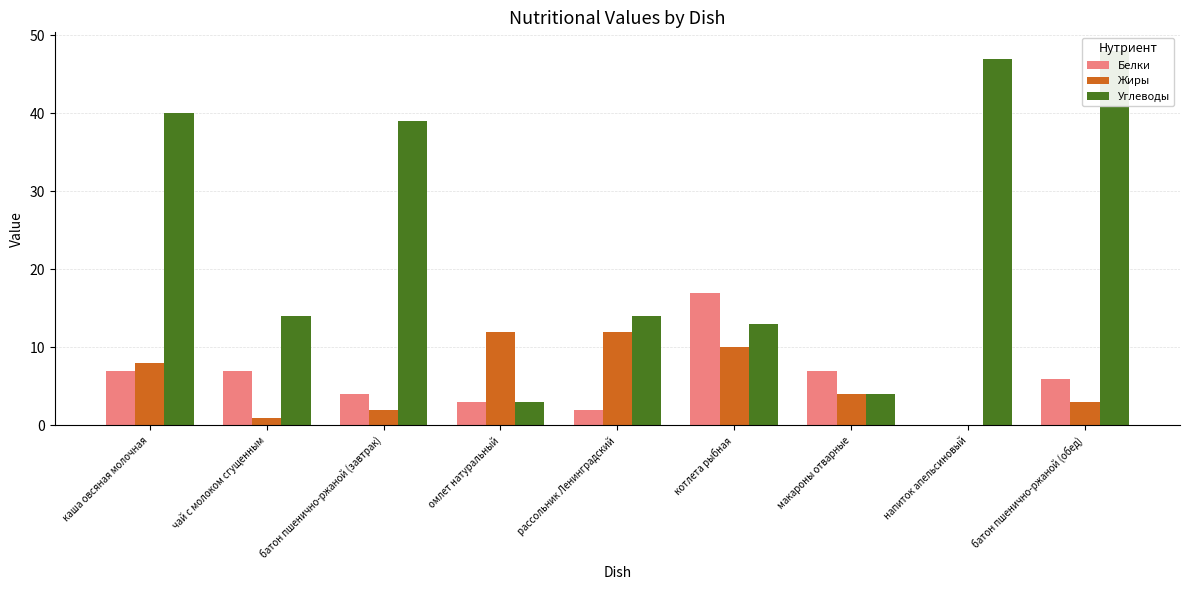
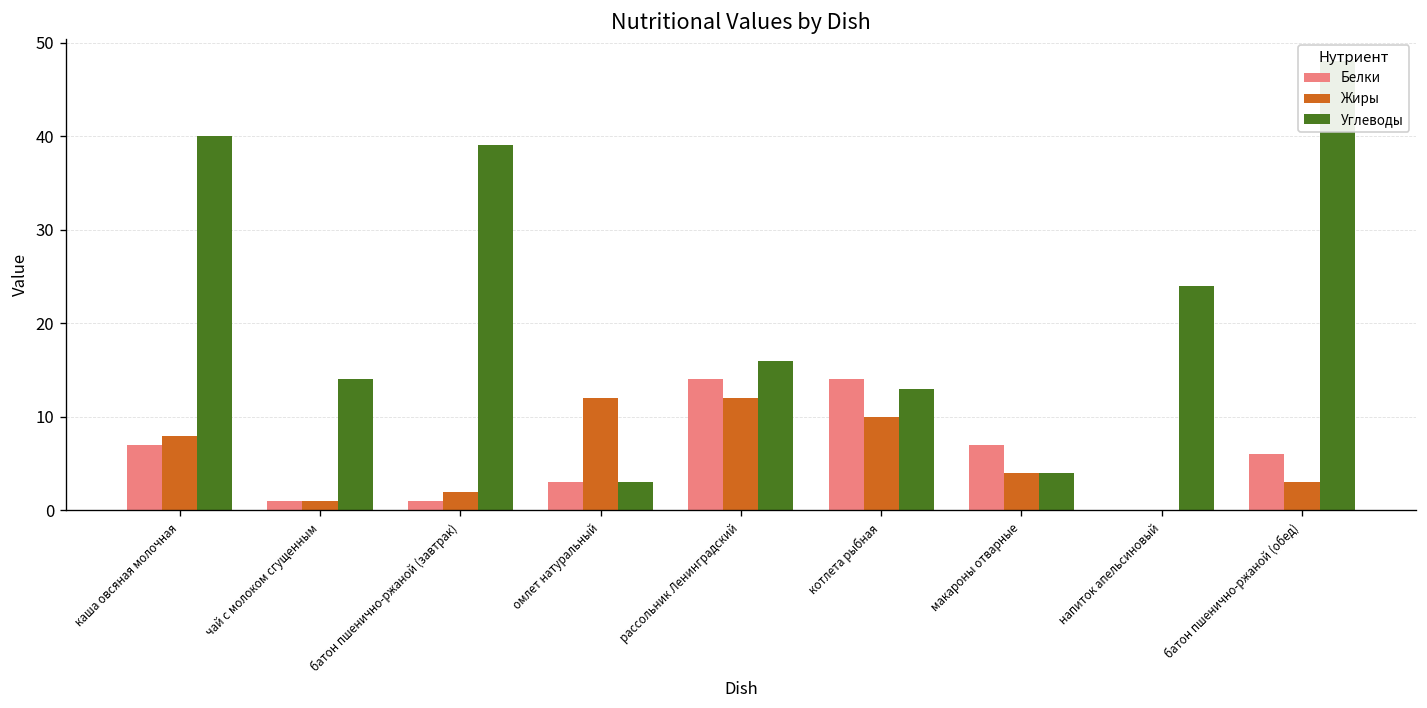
  {
    "Белки": {
      "каша овсяная молочная": 7,
-     "чай с молоком сгущенным": 7,
-     "батон пшенично-ржаной (завтрак)": 4,
+     "чай с молоком сгущенным": 1,
+     "батон пшенично-ржаной (завтрак)": 1,
      "омлет натуральный": 3,
-     "рассольник Ленинградский": 2,
-     "котлета рыбная": 17,
+     "рассольник Ленинградский": 14,
+     "котлета рыбная": 14,
      "макароны отварные": 7,
      "напиток апельсиновый": 0,
      "батон пшенично-ржаной (обед)": 6
    },
    "Жиры": {
      "каша овсяная молочная": 8,
      "чай с молоком сгущенным": 1,
      "батон пшенично-ржаной (завтрак)": 2,
      "омлет натуральный": 12,
      "рассольник Ленинградский": 12,
      "котлета рыбная": 10,
      "макароны отварные": 4,
      "напиток апельсиновый": 0,
      "батон пшенично-ржаной (обед)": 3
    },
    "Углеводы": {
      "каша овсяная молочная": 40,
      "чай с молоком сгущенным": 14,
      "батон пшенично-ржаной (завтрак)": 39,
      "омлет натуральный": 3,
-     "рассольник Ленинградский": 14,
+     "рассольник Ленинградский": 16,
      "котлета рыбная": 13,
      "макароны отварные": 4,
-     "напиток апельсиновый": 47
+     "напиток апельсиновый": 24
    }
  }
